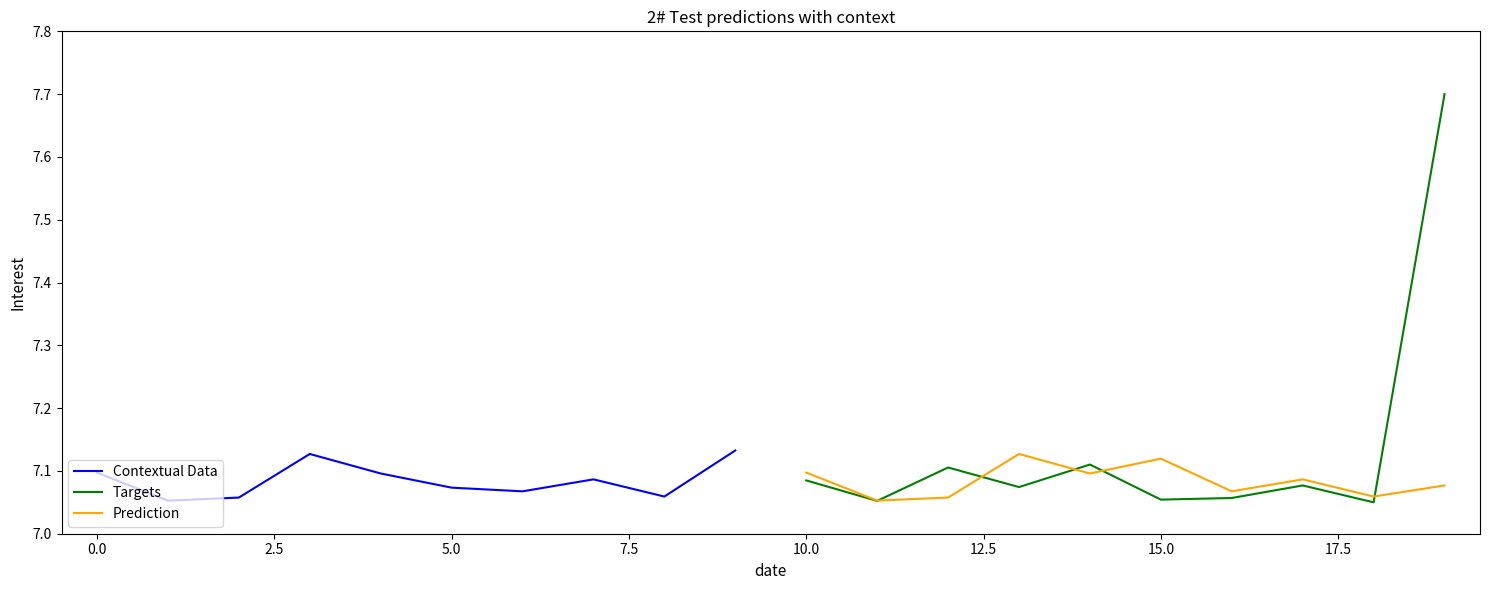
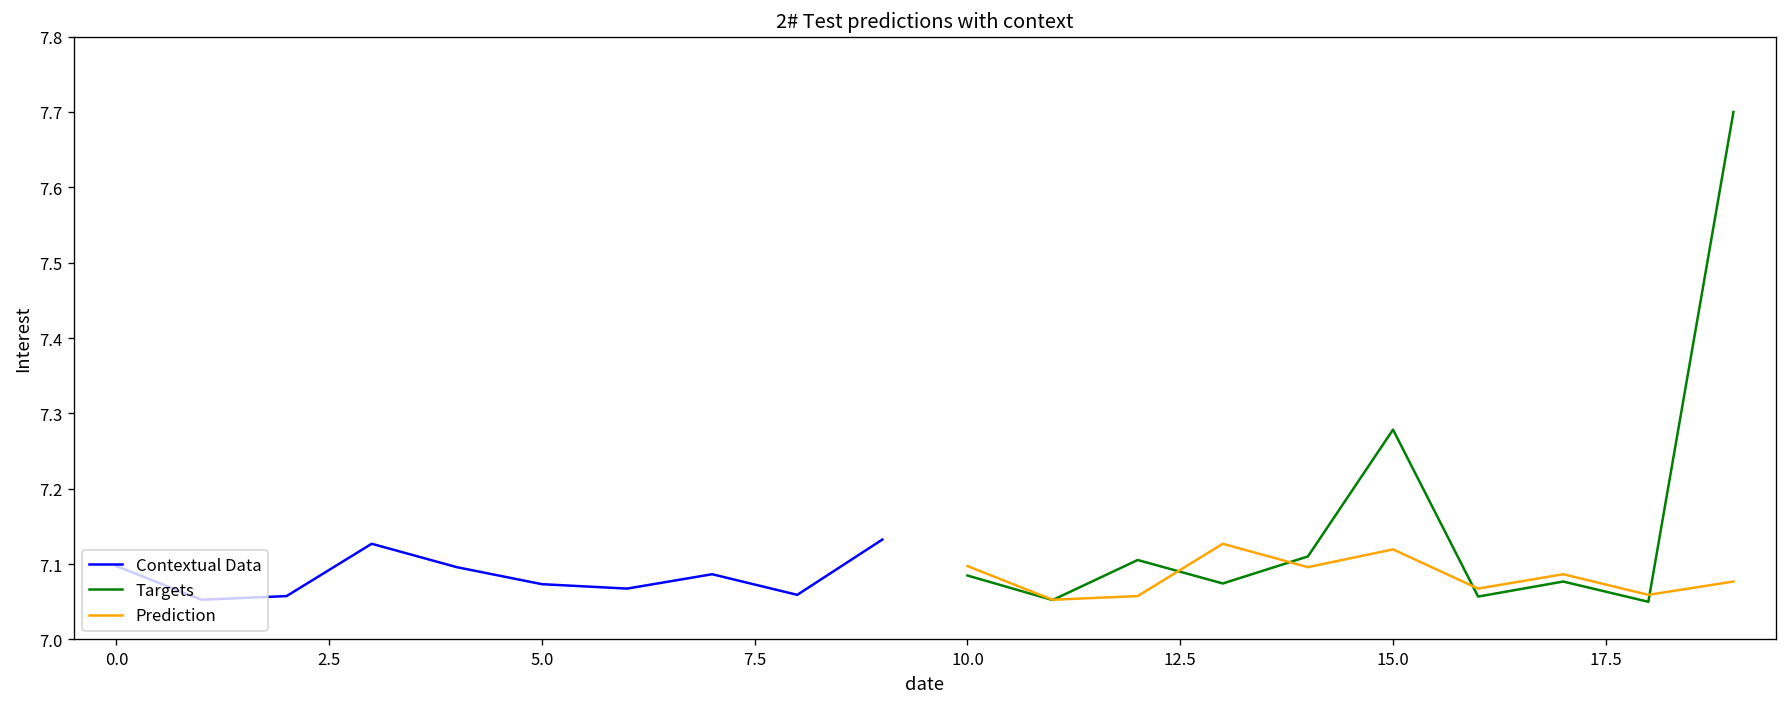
  {
    "Contextual Data": {
      "5.0": 7.07
    },
    "Targets": {
      "10.0": 7.08,
-     "15.0": 7.05
+     "15.0": 7.28
    },
    "Prediction": {
      "10.0": 7.10,
      "15.0": 7.12
    }
  }
